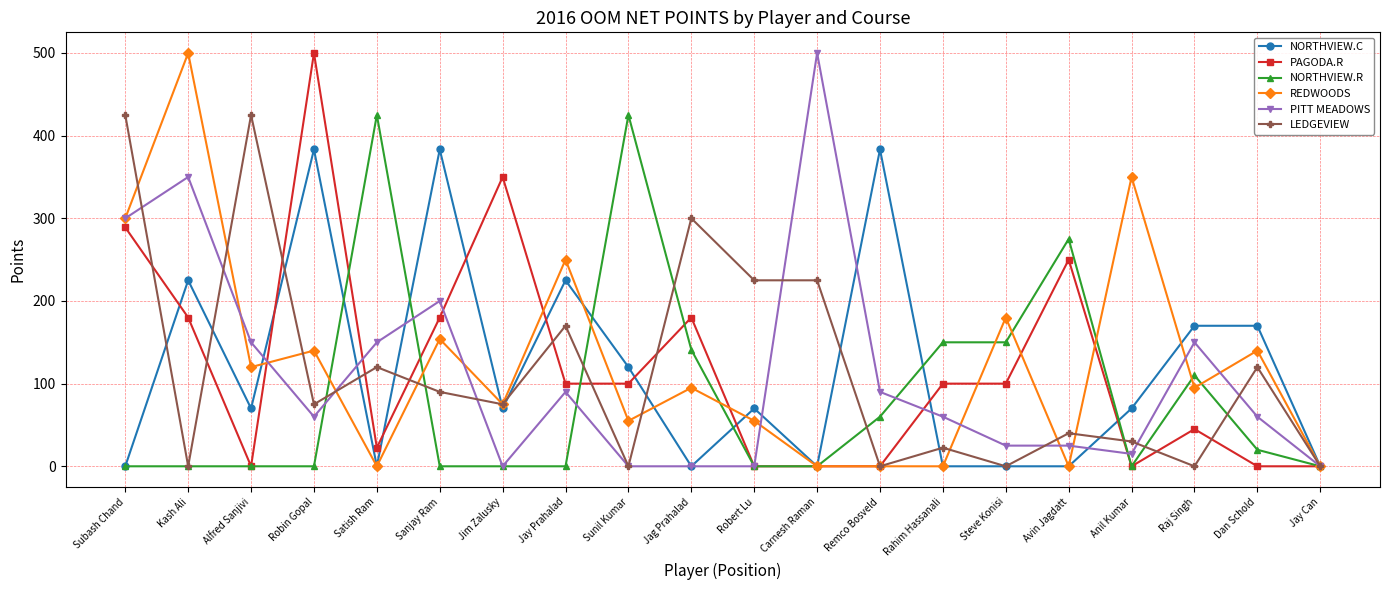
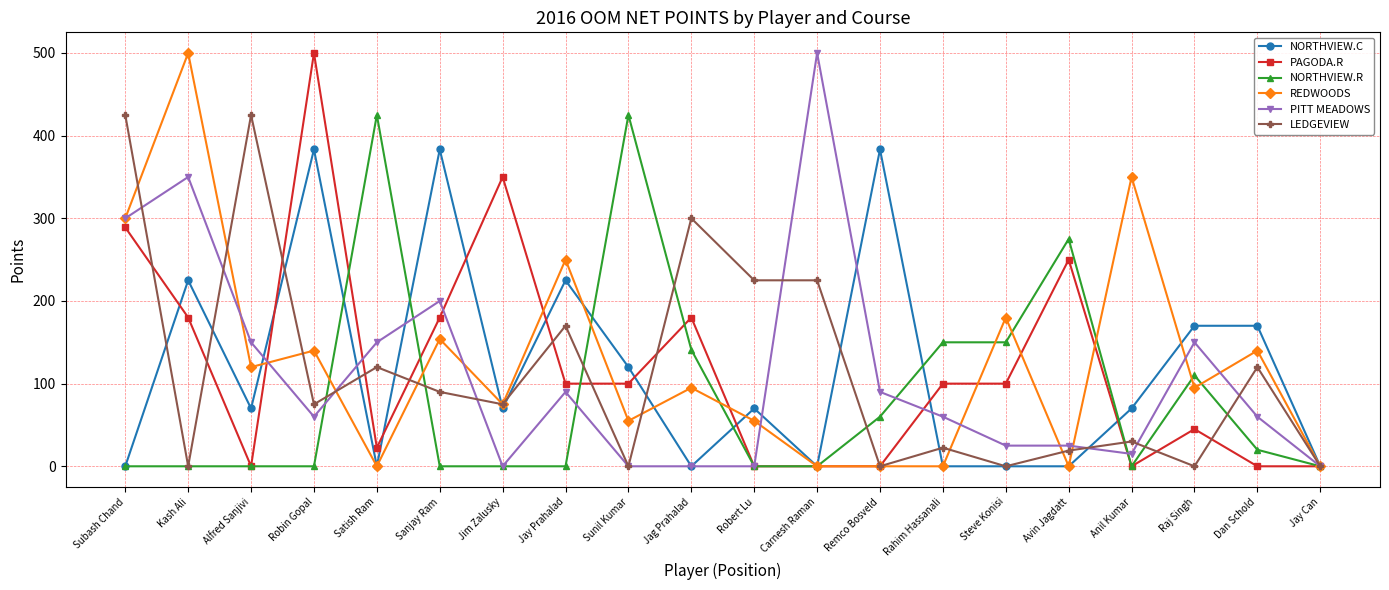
  {
    "NORTHVIEW.C": {
      "Kash Ali": 230,
      "Alfred Sanjivi": 70,
      "Robin Gopal": 380,
      "Sanjay Ram": 380,
      "Jim Zalusky": 70,
      "Jay Prahalad": 230,
      "Sunil Kumar": 120,
      "Robert Lu": 70,
      "Remco Bosveld": 380,
      "Anil Kumar": 70,
      "Raj Singh": 170,
      "Dan Schold": 170
    },
    "PAGODA.R": {
      "Subash Chand": 290,
      "Kash Ali": 180,
      "Robin Gopal": 500,
      "Satish Ram": 20,
      "Sanjay Ram": 180,
      "Jim Zalusky": 350,
      "Jay Prahalad": 100,
      "Sunil Kumar": 100,
      "Jag Prahalad": 180,
      "Rahim Hassanali": 100,
      "Steve Konisi": 100,
      "Avin Jagdatt": 250,
      "Raj Singh": 50,
      "Dan Schold": 0
    },
    "NORTHVIEW.R": {
      "Robin Gopal": 0,
      "Satish Ram": 430,
      "Sanjay Ram": 0,
      "Jay Prahalad": 0,
      "Sunil Kumar": 430,
      "Jag Prahalad": 140,
      "Remco Bosveld": 60,
      "Rahim Hassanali": 150,
      "Steve Konisi": 150,
      "Avin Jagdatt": 280,
      "Raj Singh": 110,
      "Dan Schold": 20
    },
    "REDWOODS": {
      "Kash Ali": 500,
      "Alfred Sanjivi": 120,
      "Robin Gopal": 140,
      "Sanjay Ram": 150,
      "Jay Prahalad": 250,
      "Sunil Kumar": 60,
      "Jag Prahalad": 100,
      "Robert Lu": 60,
      "Steve Konisi": 180,
      "Anil Kumar": 350,
      "Raj Singh": 100,
      "Dan Schold": 140
    },
    "PITT MEADOWS": {
      "Kash Ali": 350,
      "Alfred Sanjivi": 150,
      "Robin Gopal": 60,
      "Satish Ram": 150,
      "Sanjay Ram": 200,
      "Jay Prahalad": 90,
      "Carnesh Raman": 500,
      "Remco Bosveld": 90,
      "Rahim Hassanali": 60,
      "Steve Konisi": 30,
      "Avin Jagdatt": 30,
      "Anil Kumar": 20,
      "Raj Singh": 150,
      "Dan Schold": 60
    },
    "LEDGEVIEW": {
      "Subash Chand": 430,
      "Alfred Sanjivi": 430,
      "Robin Gopal": 80,
      "Satish Ram": 120,
      "Sanjay Ram": 90,
      "Jay Prahalad": 170,
      "Jag Prahalad": 300,
      "Robert Lu": 230,
      "Carnesh Raman": 230,
      "Rahim Hassanali": 20,
-     "Avin Jagdatt": 40,
+     "Avin Jagdatt": 20,
      "Anil Kumar": 30,
      "Raj Singh": 0,
      "Dan Schold": 120
    }
  }
